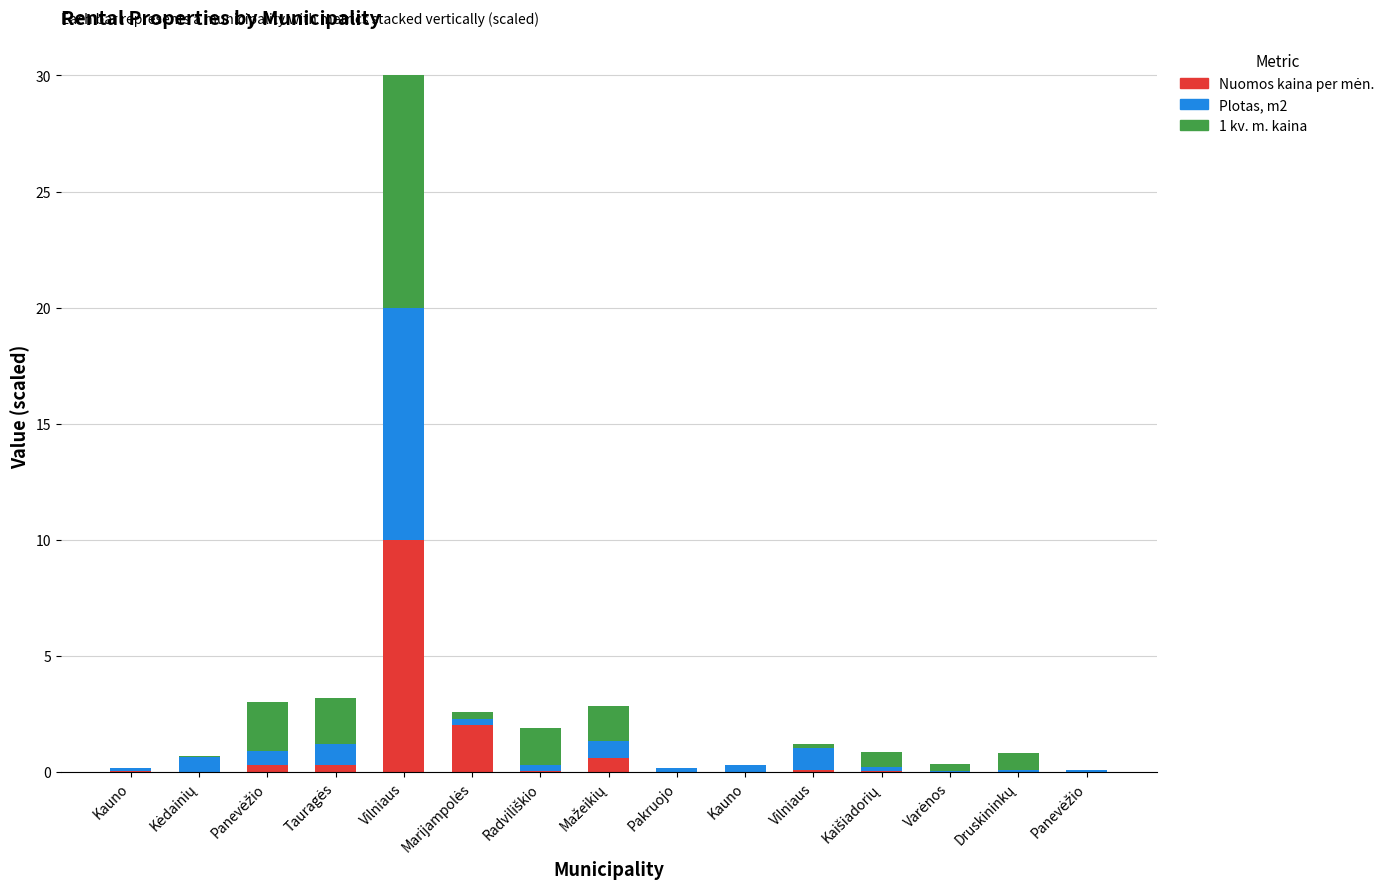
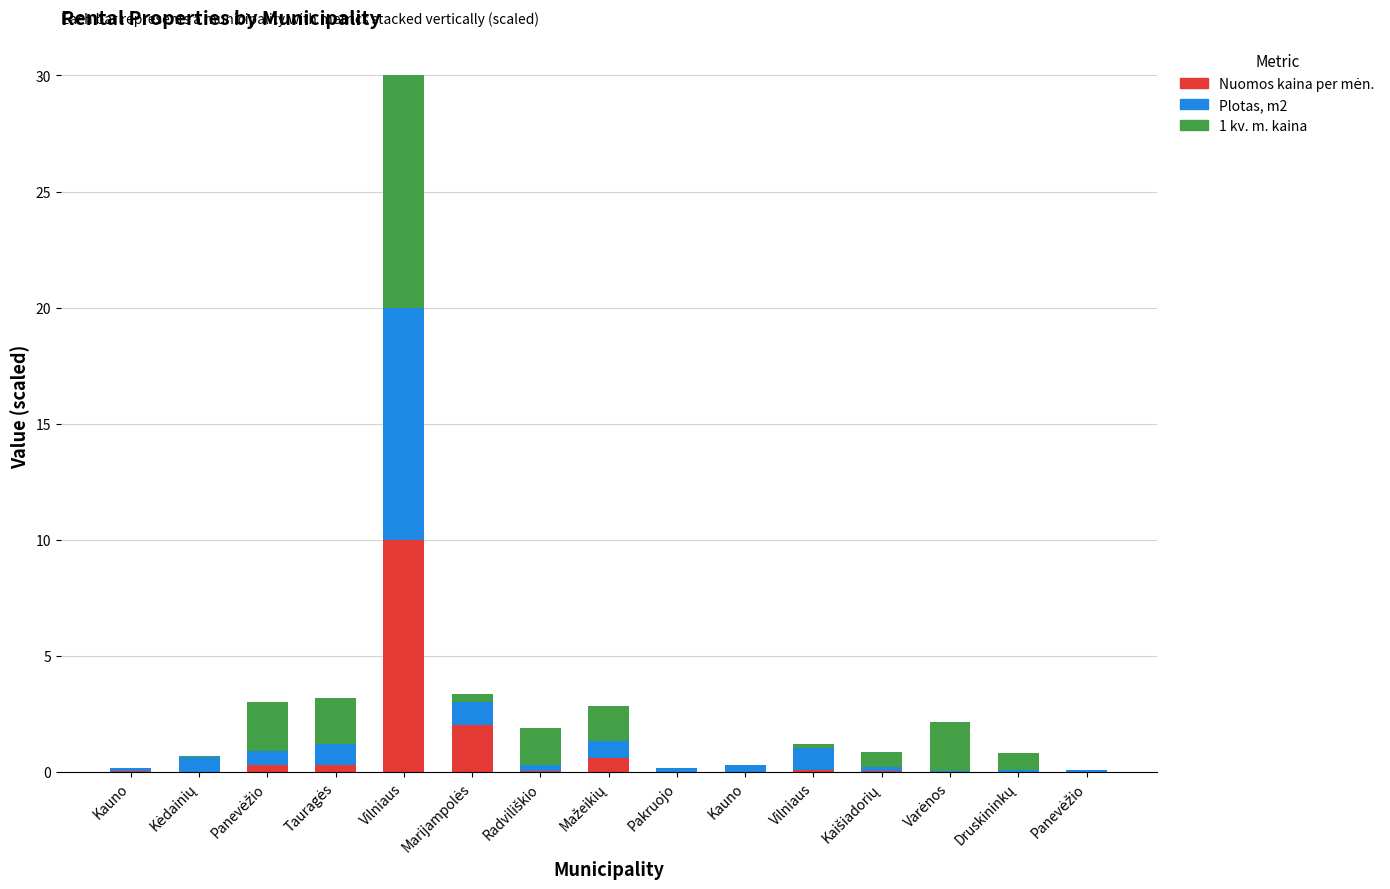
  {
    "Nuomos kaina per mėn.": {
      "Tauragės": 0.3,
      "Marijampolės": 2.0,
      "Mažeikių": 0.6,
      "Pakruojo": 0.0
    },
    "Plotas, m2": {
      "Kėdainių": 0.6,
      "Tauragės": 0.9,
-     "Marijampolės": 0.2,
+     "Marijampolės": 1.0,
      "Radviliškio": 0.2,
      "Mažeikių": 0.8,
      "Pakruojo": 0.2,
      "Kaišiadorių": 0.2
    },
    "1 kv. m. kaina": {
      "Tauragės": 2.0,
      "Marijampolės": 0.3,
      "Radviliškio": 1.6,
      "Mažeikių": 1.5,
      "Pakruojo": 0.0,
      "Kaišiadorių": 0.6,
-     "Varėnos": 0.3,
+     "Varėnos": 2.1,
      "Druskininkų": 0.7
    }
  }
